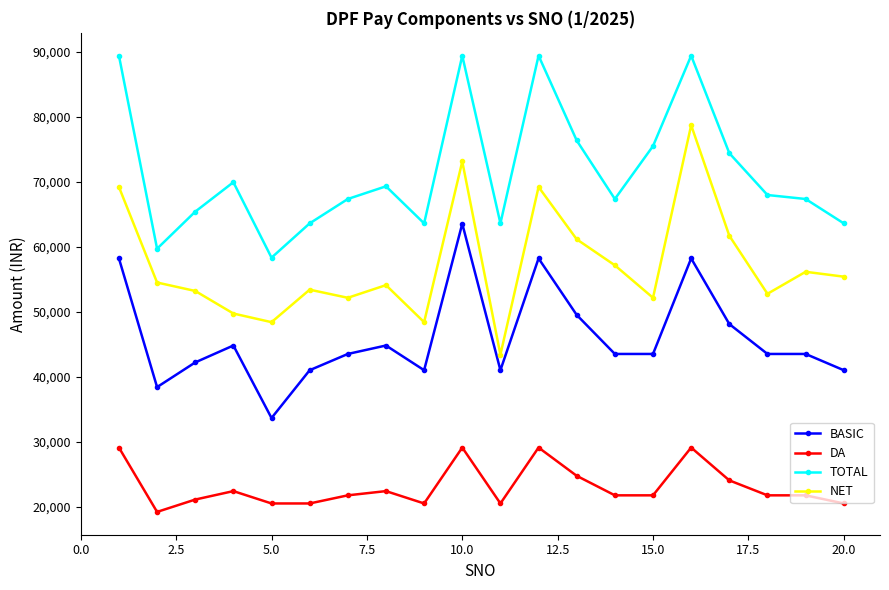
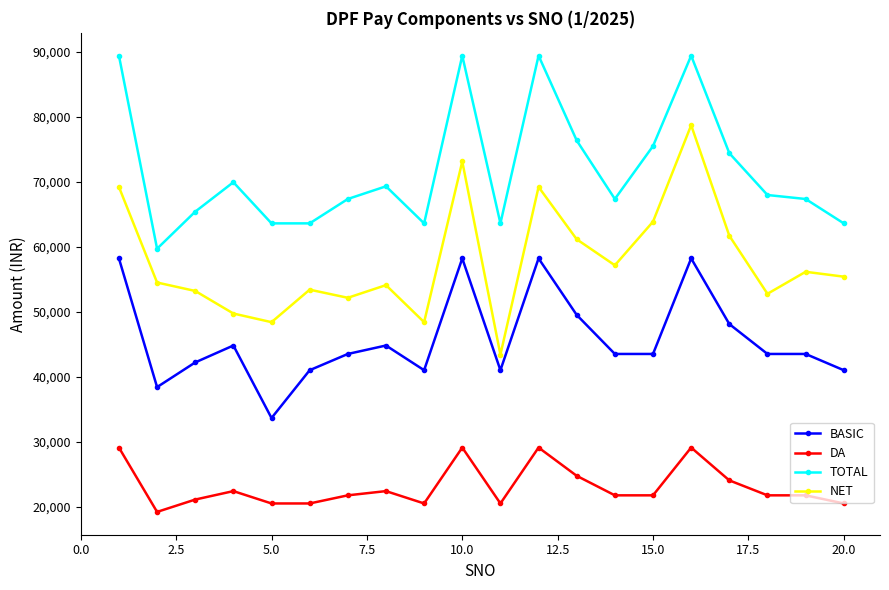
  {
    "BASIC": {
      "5.0": "34,000",
-     "10.0": "64,000",
+     "10.0": "58,000",
      "15.0": "44,000",
      "20.0": "41,000"
    },
    "DA": {
      "5.0": "21,000",
      "10.0": "29,000",
      "15.0": "22,000",
      "20.0": "21,000"
    },
    "TOTAL": {
-     "5.0": "58,000",
+     "5.0": "64,000",
      "10.0": "89,000",
      "15.0": "75,000",
      "20.0": "64,000"
    },
    "NET": {
      "5.0": "48,000",
      "10.0": "73,000",
-     "15.0": "52,000",
+     "15.0": "64,000",
      "20.0": "55,000"
    }
  }
